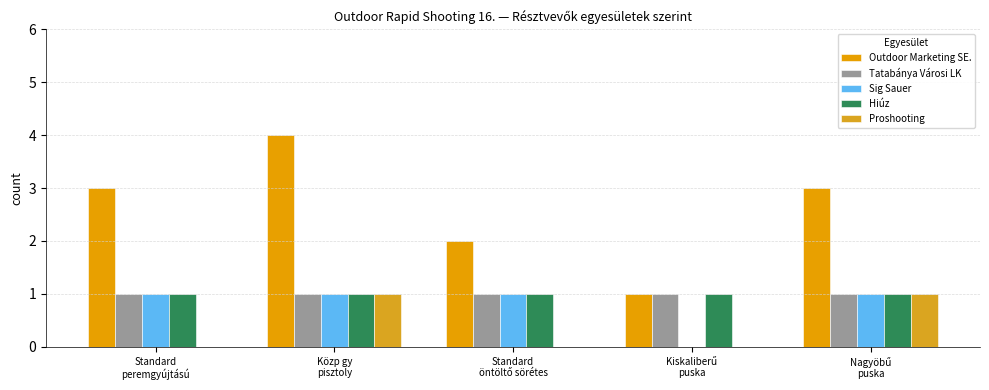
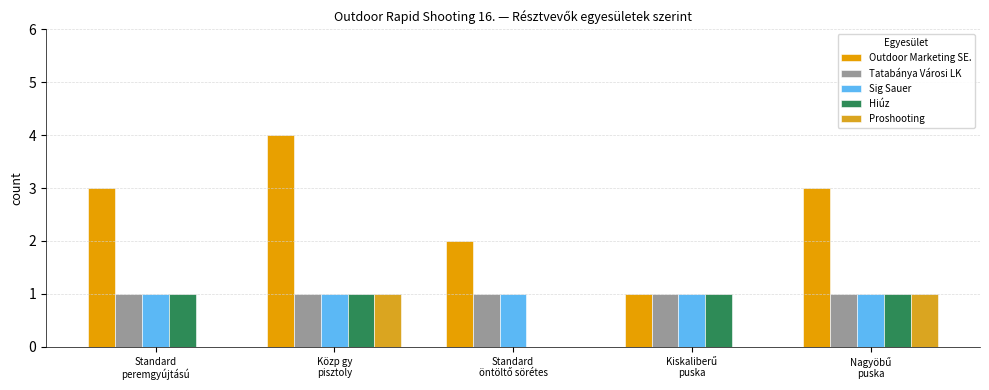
  {
    "Tatabánya Városi LK": {
      "Standard peremgyújtású": 1,
      "Közp gy pisztoly": 1,
      "Standard öntöltő sörétes": 1,
      "Kiskaliberű puska": 1,
      "Nagyöbű puska": 1
    },
    "Sig Sauer": {
      "Standard peremgyújtású": 1,
      "Közp gy pisztoly": 1,
      "Standard öntöltő sörétes": 1,
-     "Kiskaliberű puska": 0,
+     "Kiskaliberű puska": 1,
      "Nagyöbű puska": 1
    },
    "Hiúz": {
      "Standard peremgyújtású": 1,
      "Közp gy pisztoly": 1,
-     "Standard öntöltő sörétes": 1,
+     "Standard öntöltő sörétes": 0,
      "Kiskaliberű puska": 1,
      "Nagyöbű puska": 1
    }
  }
